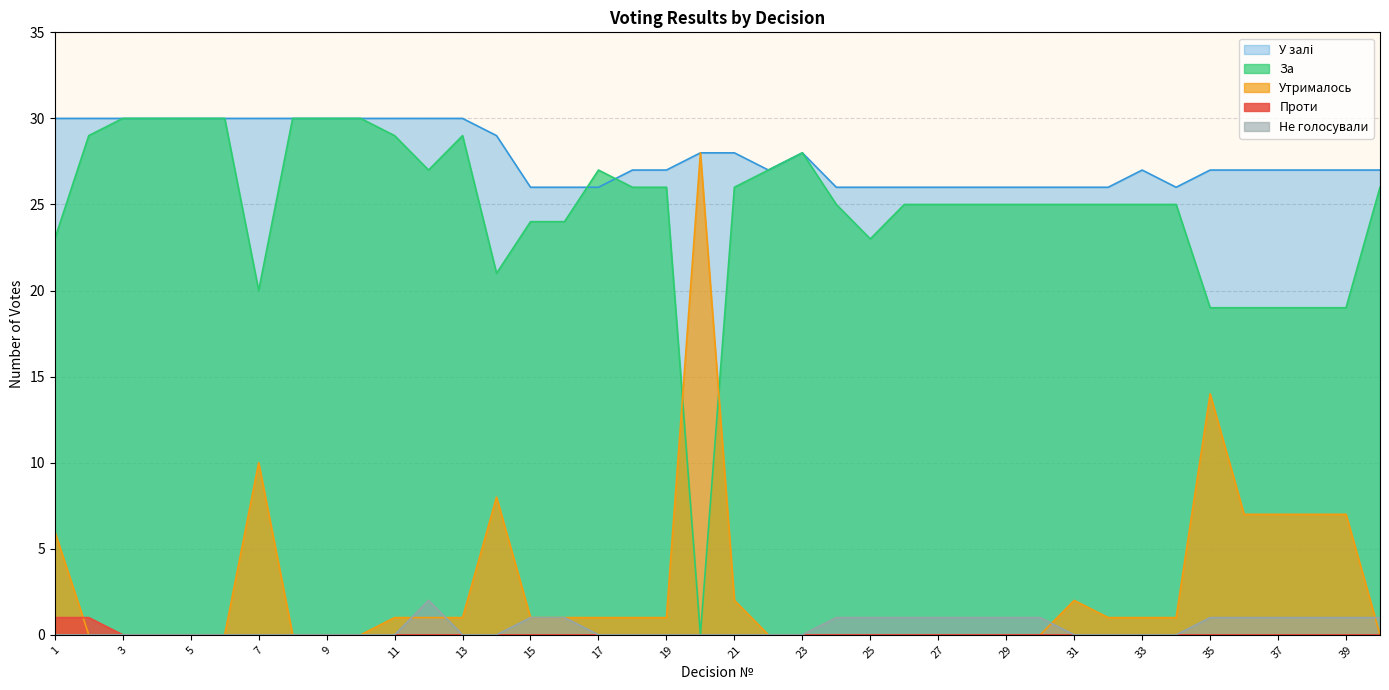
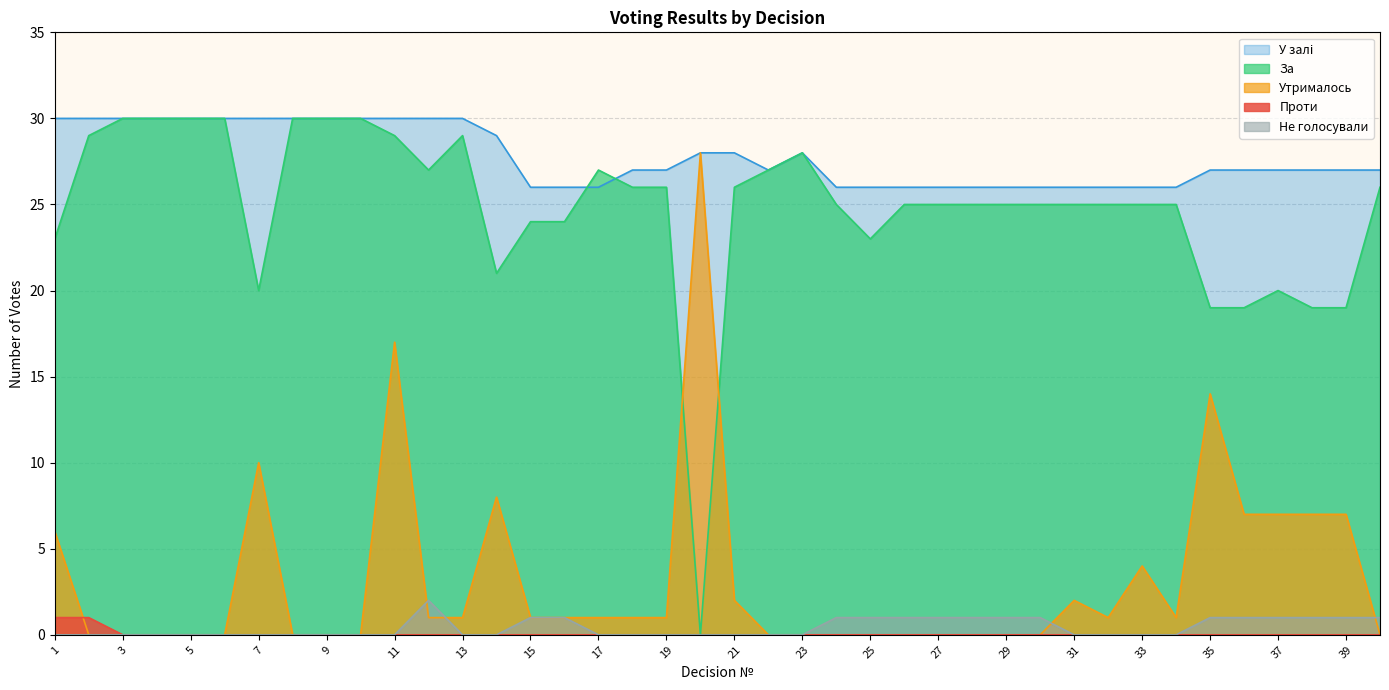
  {
    "У залі": {
      "1": 30,
      "7": 30,
      "11": 30,
      "13": 30,
      "15": 26,
      "17": 26,
      "19": 27,
      "21": 28,
      "25": 26,
      "27": 26,
      "29": 26,
      "31": 26,
-     "33": 27,
+     "33": 26,
      "35": 27,
      "37": 27,
      "39": 27
    },
    "За": {
      "1": 23,
      "7": 20,
      "11": 29,
      "13": 29,
      "15": 24,
      "17": 27,
      "19": 26,
      "21": 26,
      "25": 23,
      "27": 25,
      "29": 25,
      "31": 25,
      "33": 25,
      "35": 19,
-     "37": 19,
+     "37": 20,
      "39": 19
    },
    "Утрималось": {
      "1": 6,
      "7": 10,
-     "11": 1,
+     "11": 17,
      "13": 1,
      "17": 1,
      "19": 1,
      "21": 2,
      "31": 2,
-     "33": 1,
+     "33": 4,
      "35": 14,
      "37": 7,
      "39": 7
    },
    "Проти": {
      "1": 1,
      "15": 0,
      "35": 0,
      "37": 0,
      "39": 0
    },
    "Не голосували": {
      "1": 0,
      "25": 1,
      "27": 1,
      "29": 1,
      "35": 1,
      "37": 1,
      "39": 1
    }
  }
